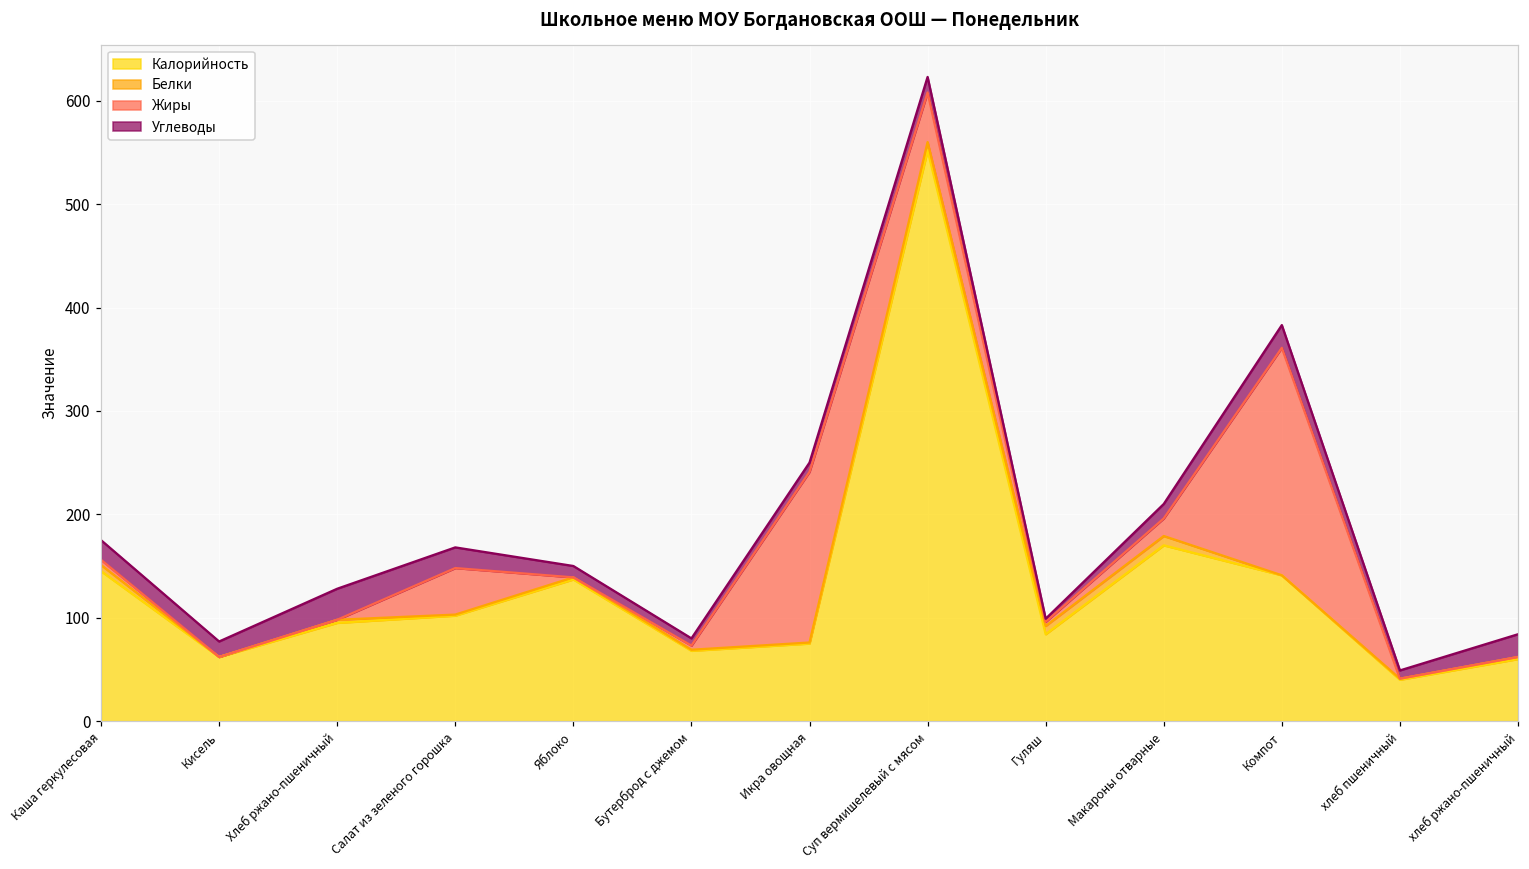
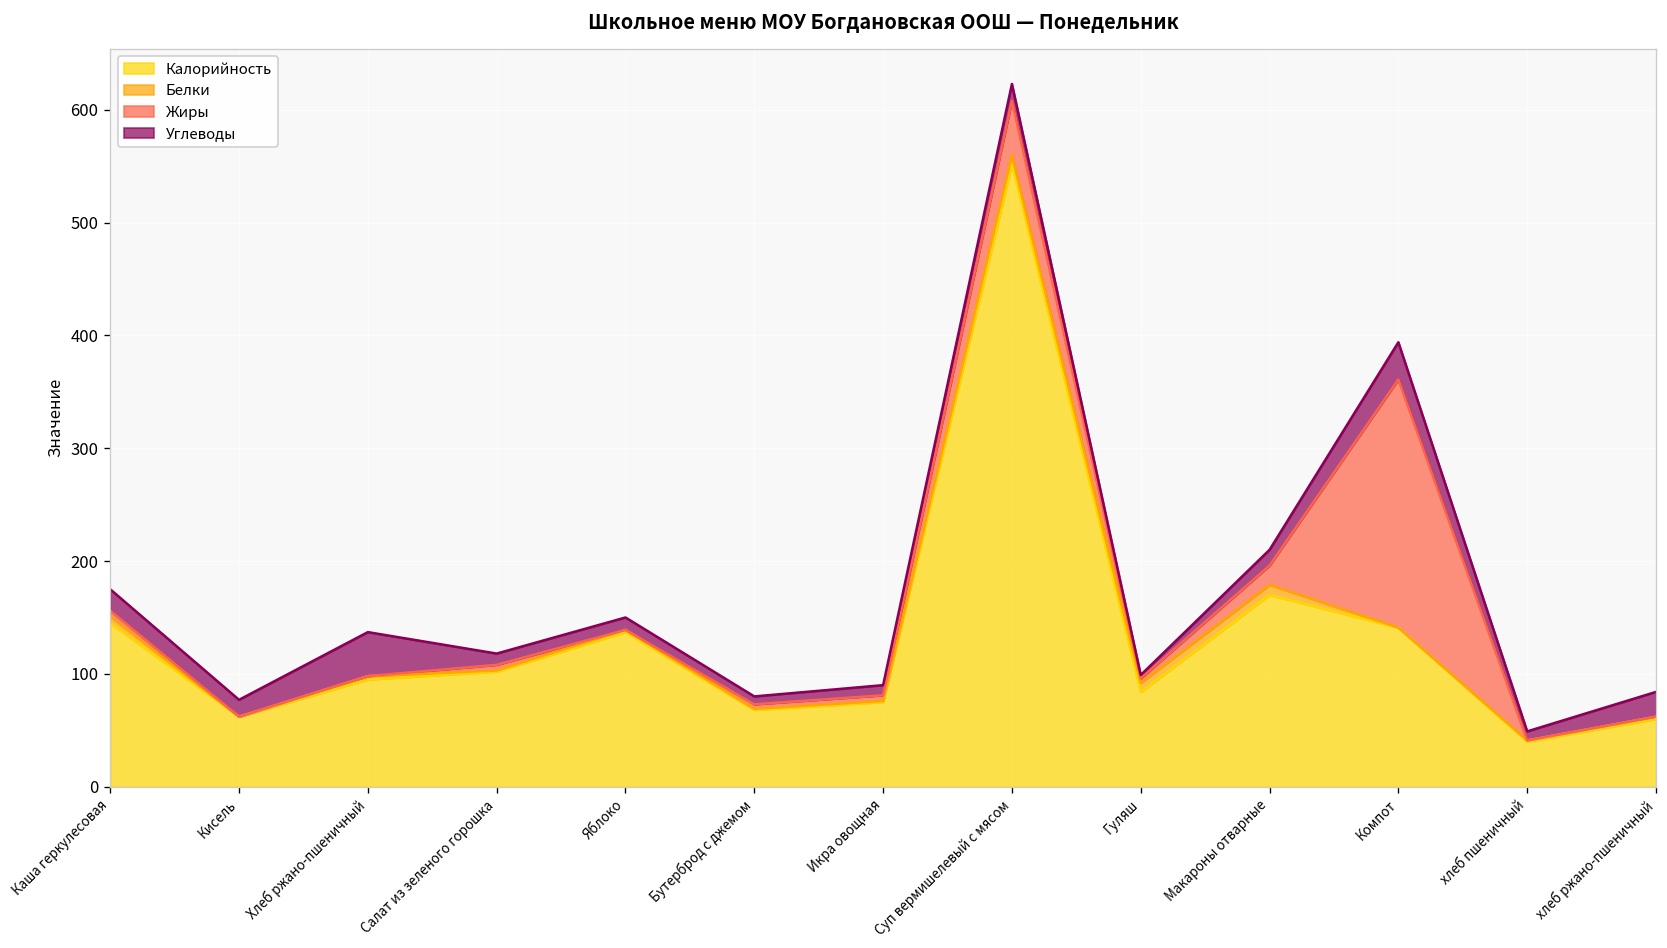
  {
    "Жиры": {
      "Каша геркулесовая": 10,
-     "Салат из зеленого горошка": 50,
+     "Салат из зеленого горошка": 10,
      "Бутерброд с джемом": 0,
-     "Икра овощная": 170,
+     "Икра овощная": 10,
      "Суп вермишелевый с мясом": 50,
      "Гуляш": 0,
      "Макароны отварные": 20,
      "Компот": 220
    },
    "Углеводы": {
      "Каша геркулесовая": 20,
      "Кисель": 20,
-     "Хлеб ржано-пшеничный": 30,
-     "Салат из зеленого горошка": 20,
+     "Хлеб ржано-пшеничный": 40,
+     "Салат из зеленого горошка": 10,
      "Яблоко": 10,
      "Бутерброд с джемом": 10,
      "Икра овощная": 10,
      "Суп вермишелевый с мясом": 20,
      "Гуляш": 0,
      "Макароны отварные": 10,
-     "Компот": 20,
+     "Компот": 30,
      "хлеб пшеничный": 10,
      "хлеб ржано-пшеничный": 20
    }
  }
